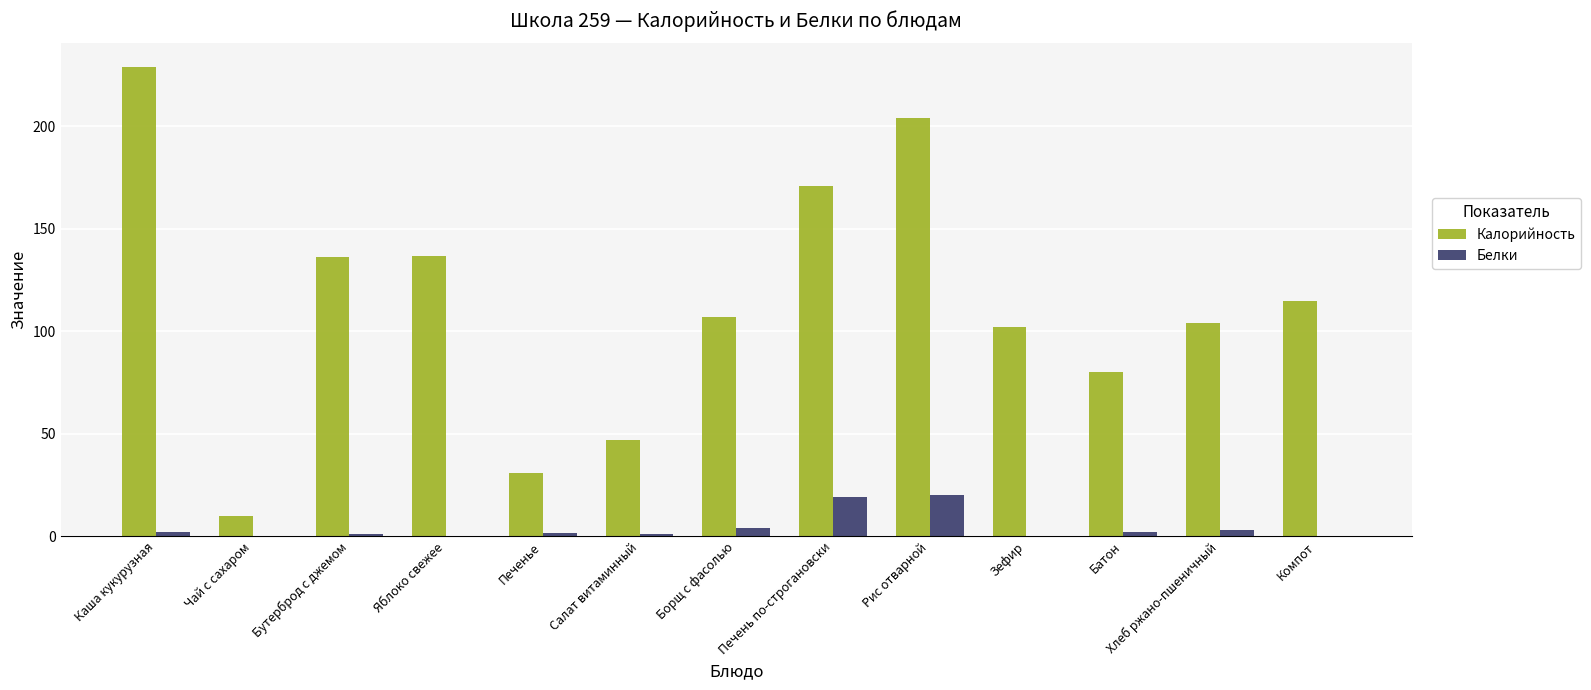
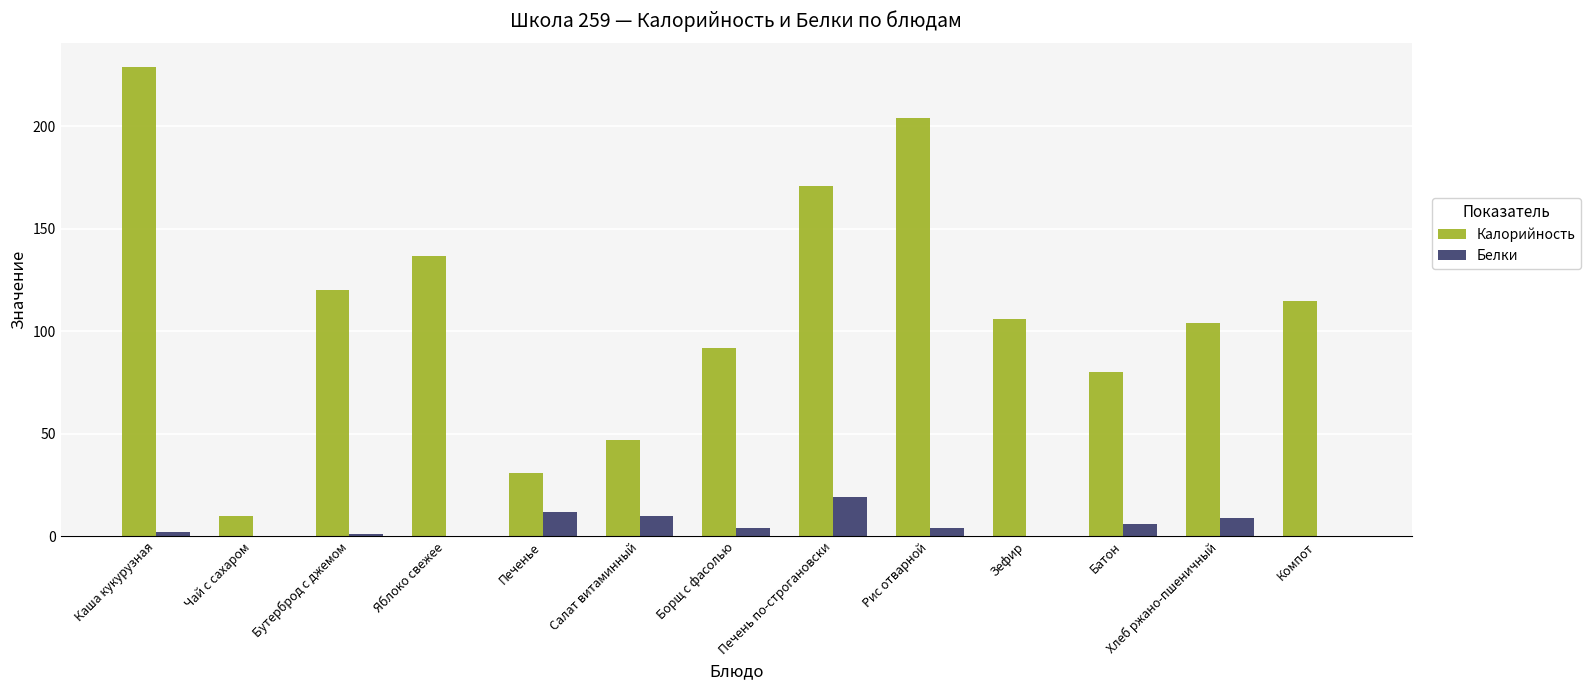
  {
    "Калорийность": {
      "Каша кукурузная": 229,
      "Чай с сахаром": 10,
-     "Бутерброд с джемом": 136,
+     "Бутерброд с джемом": 120,
      "Яблоко свежее": 137,
      "Печенье": 31,
      "Салат витаминный": 47,
-     "Борщ с фасолью": 107,
+     "Борщ с фасолью": 92,
      "Печень по-строгановски": 171,
      "Рис отварной": 204,
-     "Зефир": 102,
+     "Зефир": 106,
      "Батон": 80,
      "Хлеб ржано-пшеничный": 104,
      "Компот": 115
    },
    "Белки": {
      "Каша кукурузная": 2,
      "Чай с сахаром": 0,
      "Яблоко свежее": 0,
-     "Печенье": 2,
-     "Салат витаминный": 1,
+     "Печенье": 12,
+     "Салат витаминный": 10,
      "Борщ с фасолью": 4,
      "Печень по-строгановски": 19,
-     "Рис отварной": 20,
+     "Рис отварной": 4,
      "Зефир": 0,
-     "Батон": 2,
-     "Хлеб ржано-пшеничный": 3,
+     "Батон": 6,
+     "Хлеб ржано-пшеничный": 9,
      "Компот": 0
    }
  }
